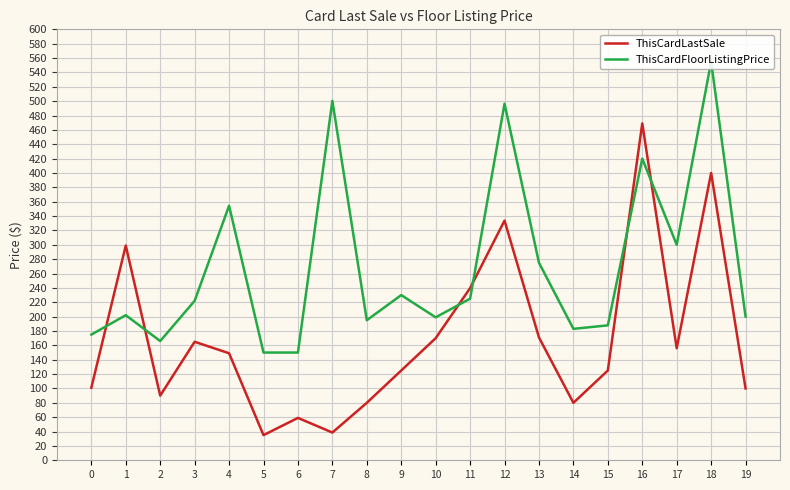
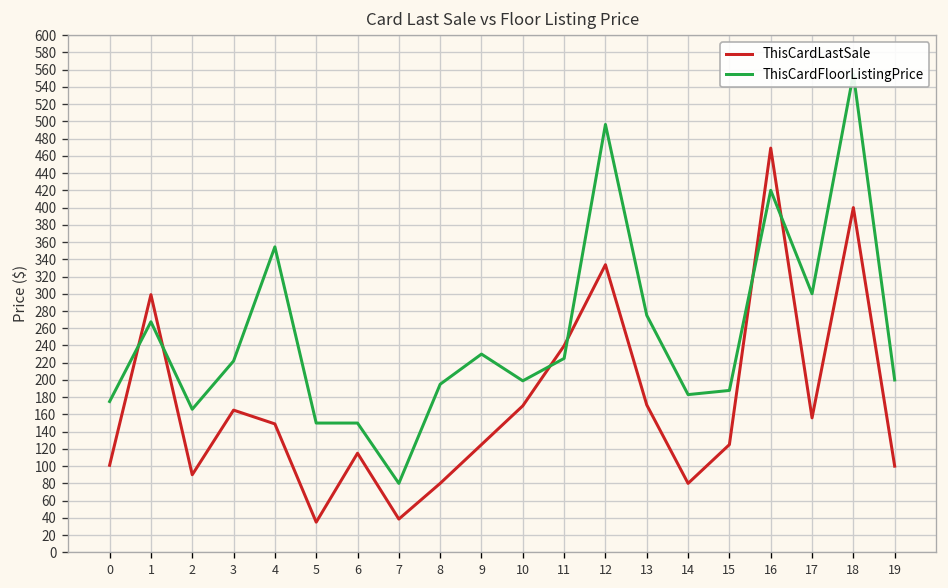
  {
    "ThisCardLastSale": {
      "0": 100,
      "1": 300,
      "2": 90,
      "3": 170,
      "4": 150,
      "5": 40,
-     "6": 60,
+     "6": 120,
      "7": 40,
      "8": 80,
      "9": 130,
      "10": 170,
      "11": 240,
      "12": 330,
      "13": 170,
      "14": 80,
      "15": 130,
      "16": 470,
      "17": 160,
      "18": 400,
      "19": 100
    },
    "ThisCardFloorListingPrice": {
      "0": 170,
-     "1": 200,
+     "1": 270,
      "2": 170,
      "3": 220,
      "4": 350,
      "5": 150,
      "6": 150,
-     "7": 500,
+     "7": 80,
      "8": 200,
      "9": 230,
      "10": 200,
      "11": 230,
      "12": 500,
      "13": 280,
      "14": 180,
      "15": 190,
      "16": 420,
      "17": 300,
      "19": 200
    }
  }
